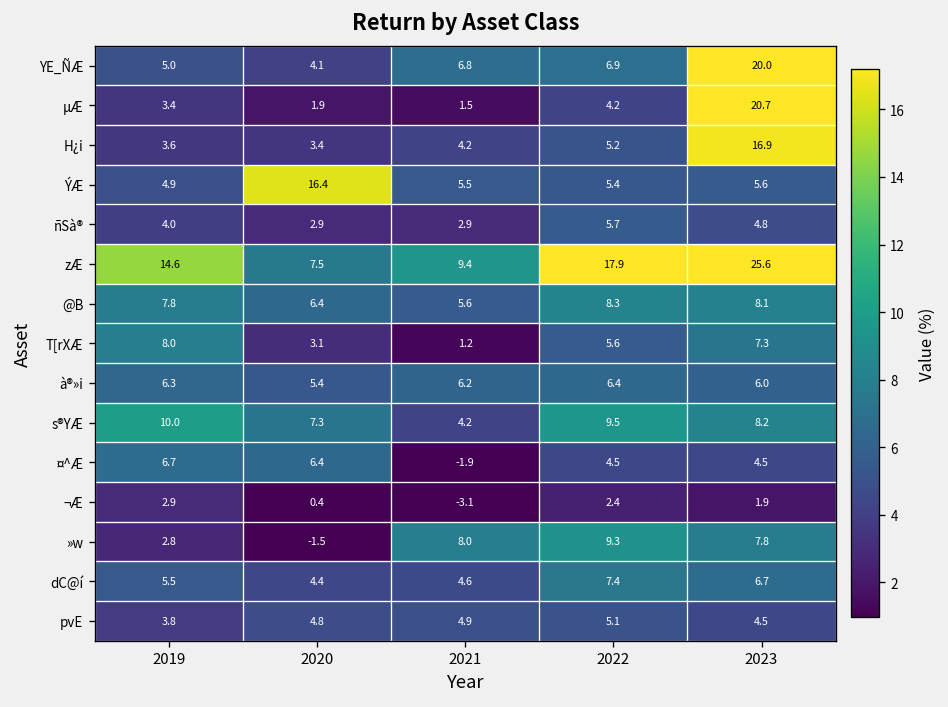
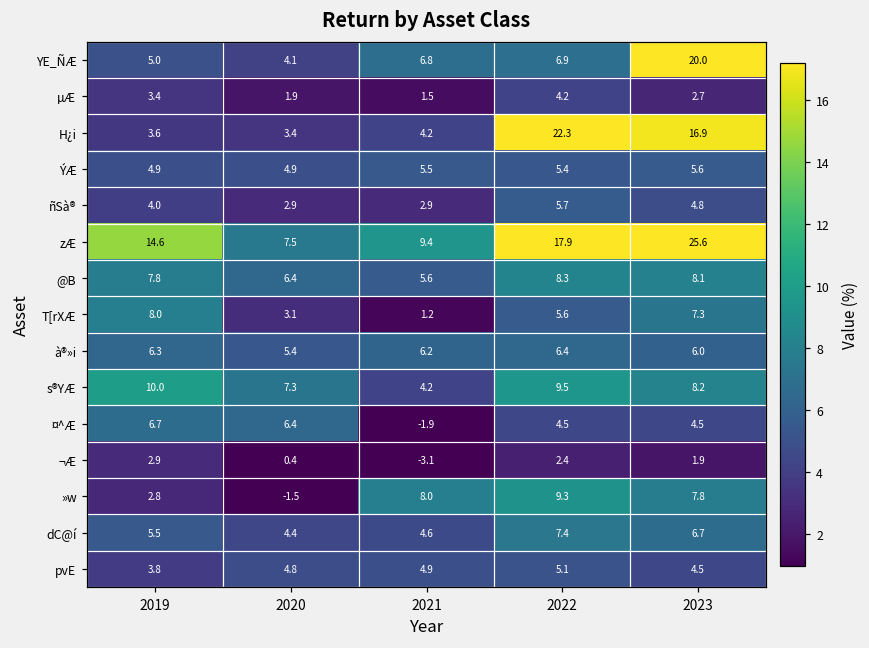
  {
    "YE_ÑÆ": {
      "2019": 5.0,
      "2020": 4.1,
      "2021": 6.8,
      "2022": 6.9,
      "2023": 20.0
    },
    "µÆ": {
      "2019": 3.4,
      "2020": 1.9,
      "2021": 1.5,
      "2022": 4.2,
-     "2023": 20.7
+     "2023": 2.7
    },
    "H¿i": {
      "2019": 3.6,
      "2020": 3.4,
      "2021": 4.2,
-     "2022": 5.2,
+     "2022": 22.3,
      "2023": 16.9
    },
    "ÝÆ": {
      "2019": 4.9,
-     "2020": 16.4,
+     "2020": 4.9,
      "2021": 5.5,
      "2022": 5.4,
      "2023": 5.6
    },
    "ñSà®": {
      "2019": 4.0,
      "2020": 2.9,
      "2021": 2.9,
      "2022": 5.7,
      "2023": 4.8
    },
    "zÆ": {
      "2019": 14.6,
      "2020": 7.5,
      "2021": 9.4,
      "2022": 17.9,
      "2023": 25.6
    },
    "@B": {
      "2019": 7.8,
      "2020": 6.4,
      "2021": 5.6,
      "2022": 8.3,
      "2023": 8.1
    },
    "T[rXÆ": {
      "2019": 8.0,
      "2020": 3.1,
      "2021": 1.2,
      "2022": 5.6,
      "2023": 7.3
    },
    "à®»i": {
      "2019": 6.3,
      "2020": 5.4,
      "2021": 6.2,
      "2022": 6.4,
      "2023": 6.0
    },
    "s®YÆ": {
      "2019": 10.0,
      "2020": 7.3,
      "2021": 4.2,
      "2022": 9.5,
      "2023": 8.2
    },
    "¤^Æ": {
      "2019": 6.7,
      "2020": 6.4,
      "2021": -1.9,
      "2022": 4.5,
      "2023": 4.5
    },
    "¬Æ": {
      "2019": 2.9,
      "2020": 0.4,
      "2021": -3.1,
      "2022": 2.4,
      "2023": 1.9
    },
    "»w": {
      "2019": 2.8,
      "2020": -1.5,
      "2021": 8.0,
      "2022": 9.3,
      "2023": 7.8
    },
    "dC@í": {
      "2019": 5.5,
      "2020": 4.4,
      "2021": 4.6,
      "2022": 7.4,
      "2023": 6.7
    },
    "pvE": {
      "2019": 3.8,
      "2020": 4.8,
      "2021": 4.9,
      "2022": 5.1,
      "2023": 4.5
    }
  }
